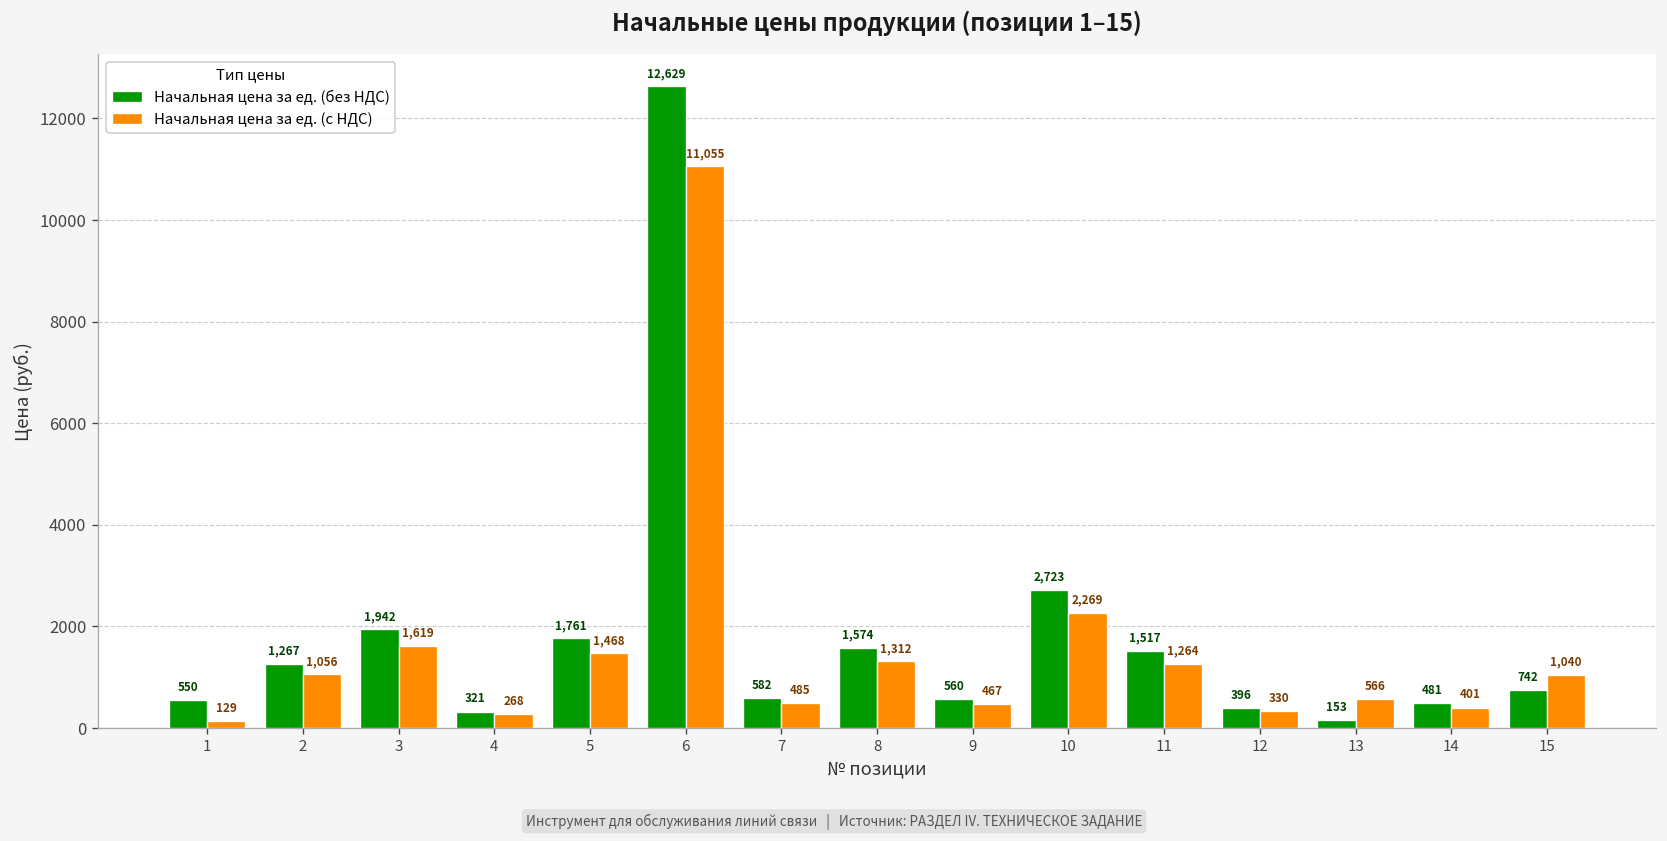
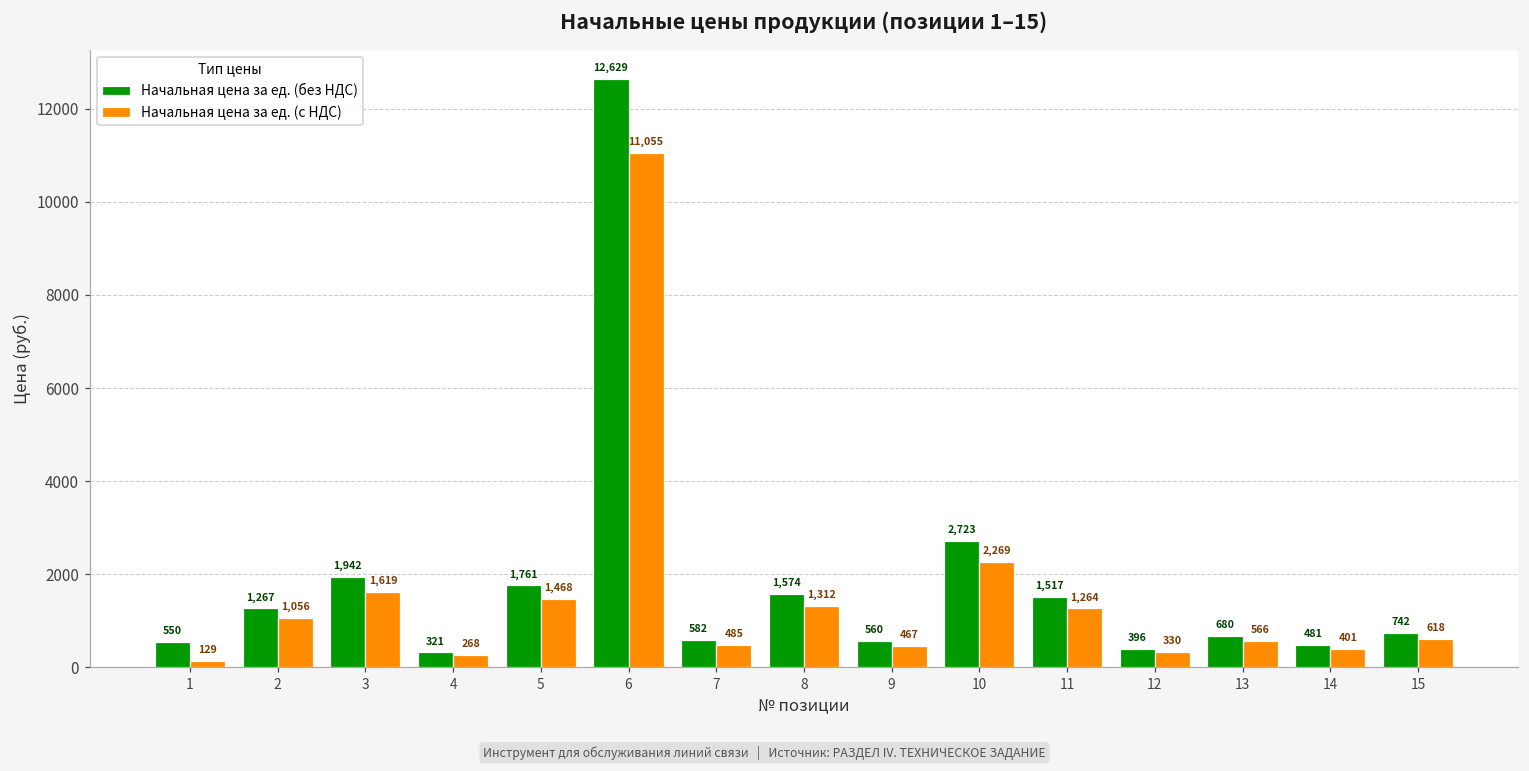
  {
    "Начальная цена за ед. (без НДС)": {
      "1": "550",
      "2": "1,267",
      "3": "1,942",
      "4": "321",
      "5": "1,761",
      "6": "12,629",
      "7": "582",
      "8": "1,574",
      "9": "560",
      "10": "2,723",
      "11": "1,517",
      "12": "396",
-     "13": "153",
+     "13": "680",
      "14": "481",
      "15": "742"
    },
    "Начальная цена за ед. (с НДС)": {
      "1": "129",
      "2": "1,056",
      "3": "1,619",
      "4": "268",
      "5": "1,468",
      "6": "11,055",
      "7": "485",
      "8": "1,312",
      "9": "467",
      "10": "2,269",
      "11": "1,264",
      "12": "330",
      "13": "566",
      "14": "401",
-     "15": "1,040"
+     "15": "618"
    }
  }
